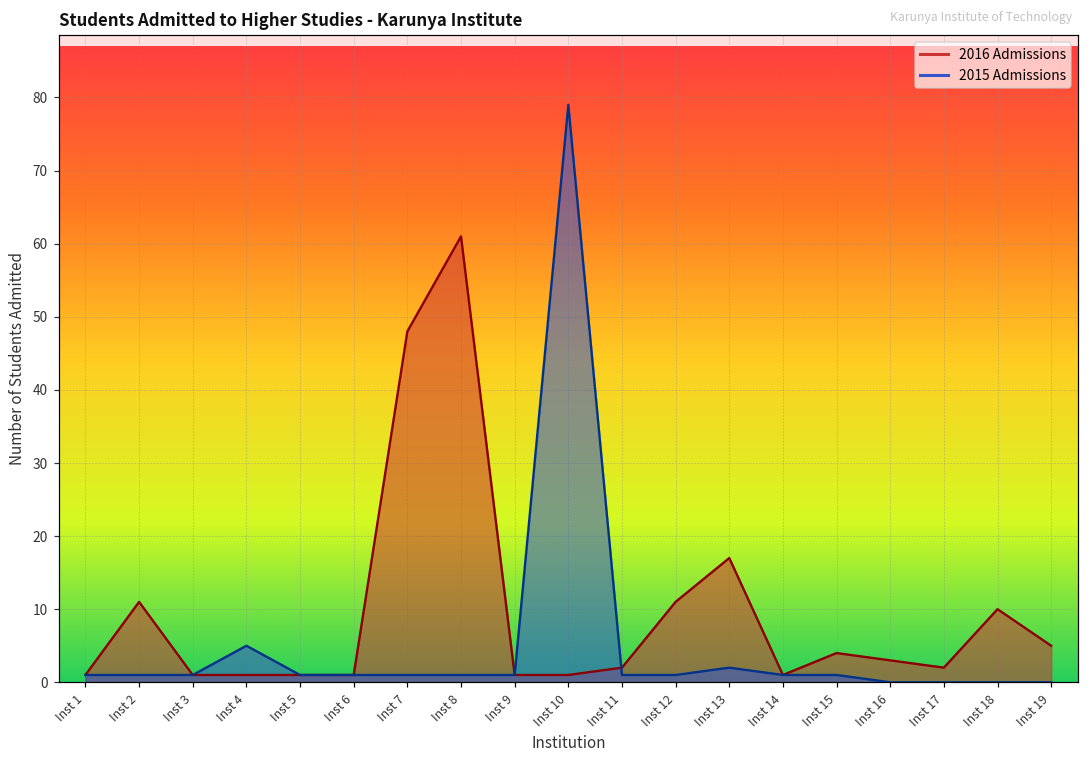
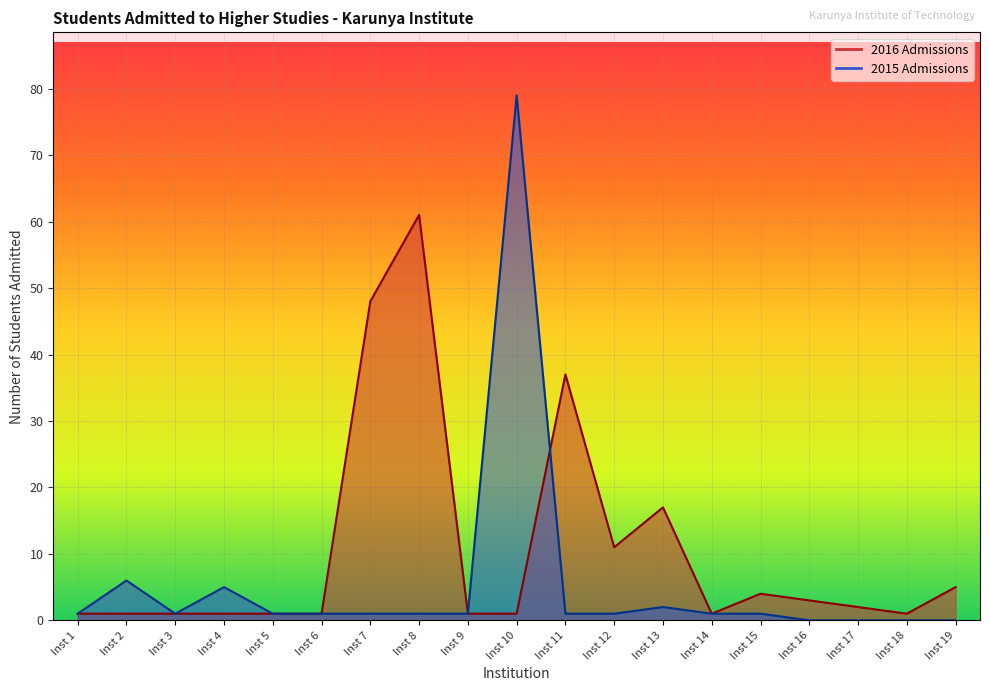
  {
    "2016 Admissions": {
-     "Inst 2": 11,
+     "Inst 2": 1,
      "Inst 4": 1,
      "Inst 7": 48,
      "Inst 8": 61,
      "Inst 10": 1,
-     "Inst 11": 2,
+     "Inst 11": 37,
      "Inst 12": 11,
      "Inst 13": 17,
      "Inst 15": 4,
      "Inst 16": 3,
      "Inst 17": 2,
-     "Inst 18": 10,
+     "Inst 18": 1,
      "Inst 19": 5
    },
    "2015 Admissions": {
-     "Inst 2": 1,
+     "Inst 2": 6,
      "Inst 4": 5,
      "Inst 7": 1,
      "Inst 8": 1,
      "Inst 10": 79,
      "Inst 11": 1,
      "Inst 12": 1,
      "Inst 13": 2,
      "Inst 15": 1,
      "Inst 16": 0,
      "Inst 17": 0,
      "Inst 18": 0,
      "Inst 19": 0
    }
  }
